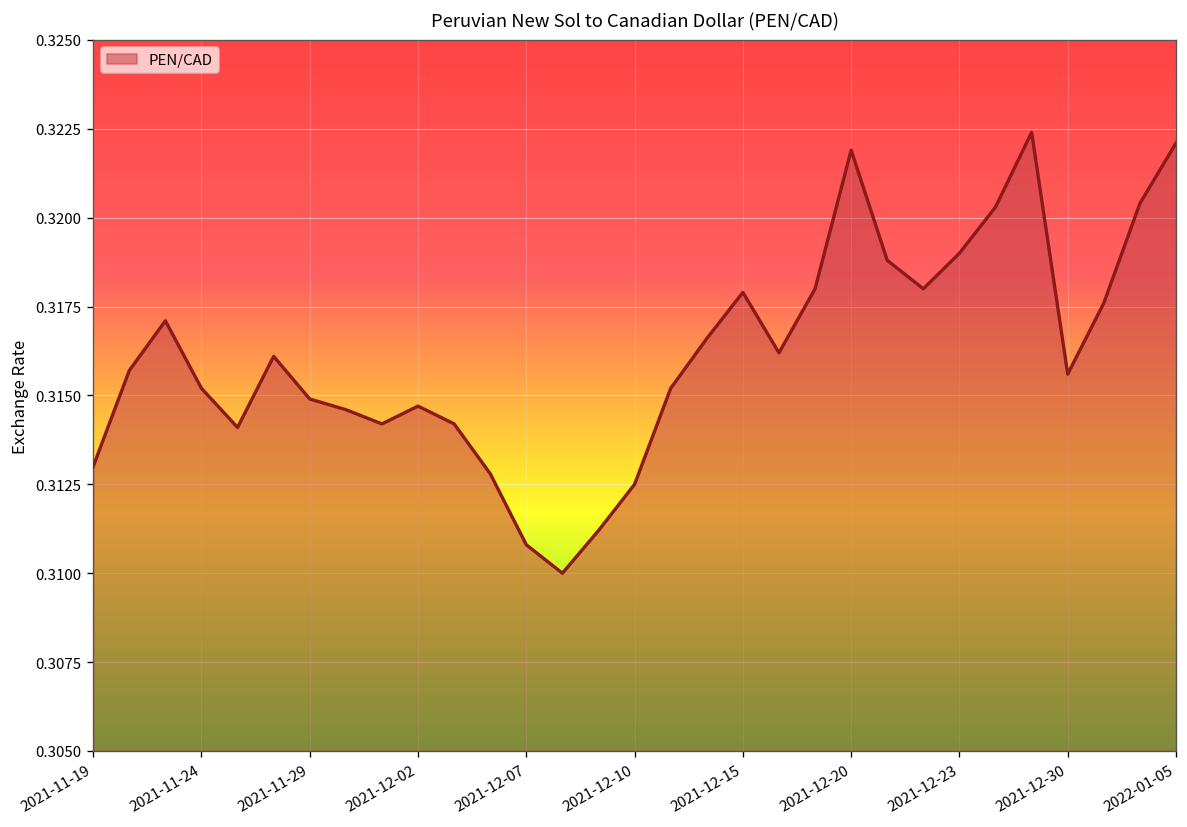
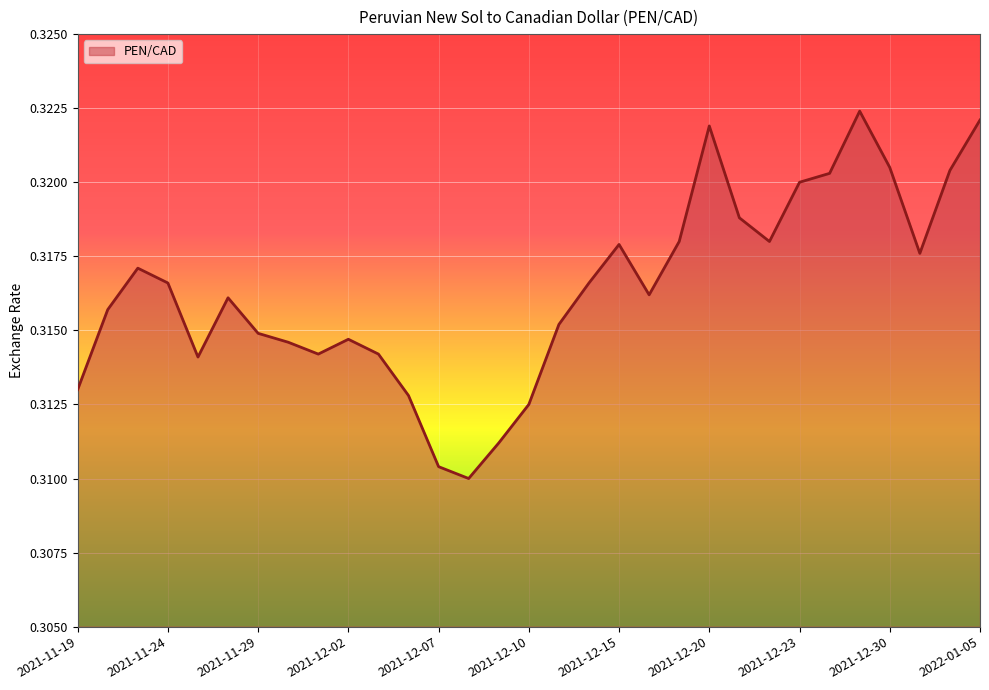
  {
    "2021-11-19": 0.3130,
-   "2021-11-24": 0.3152,
+   "2021-11-24": 0.3166,
    "2021-11-29": 0.3149,
    "2021-12-02": 0.3147,
-   "2021-12-07": 0.3108,
+   "2021-12-07": 0.3104,
    "2021-12-10": 0.3125,
    "2021-12-15": 0.3179,
    "2021-12-20": 0.3219,
-   "2021-12-23": 0.319,
-   "2021-12-30": 0.3156,
+   "2021-12-23": 0.320,
+   "2021-12-30": 0.3205,
    "2022-01-05": 0.3221
  }
